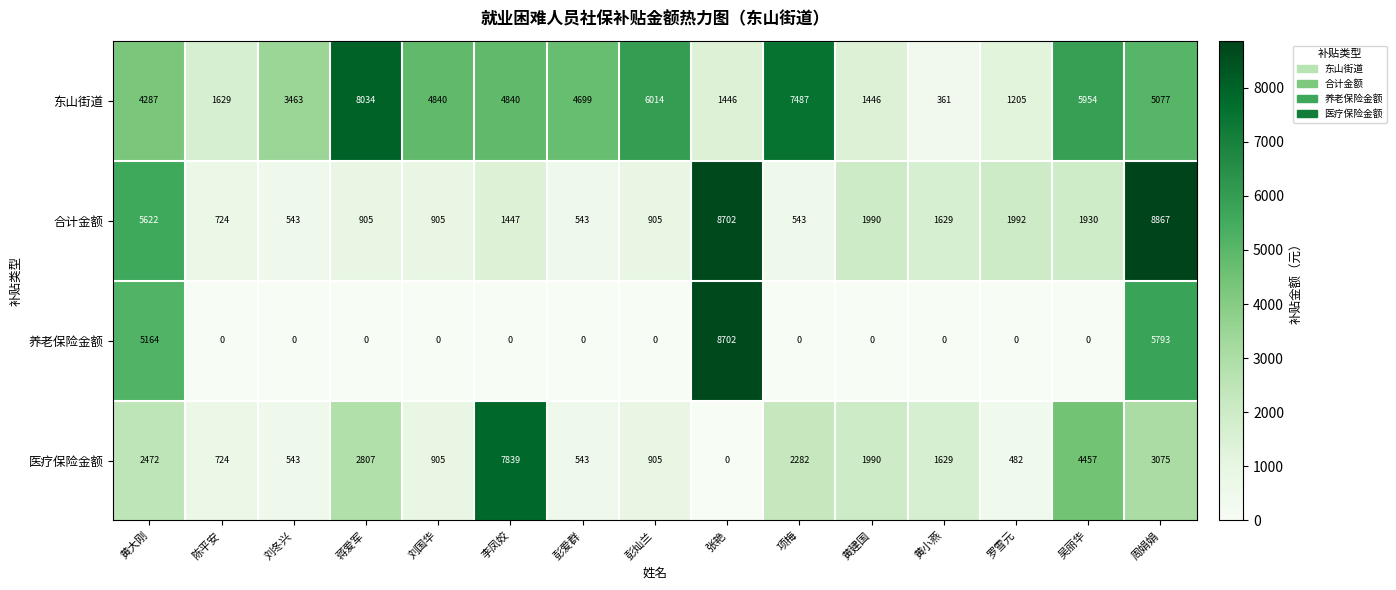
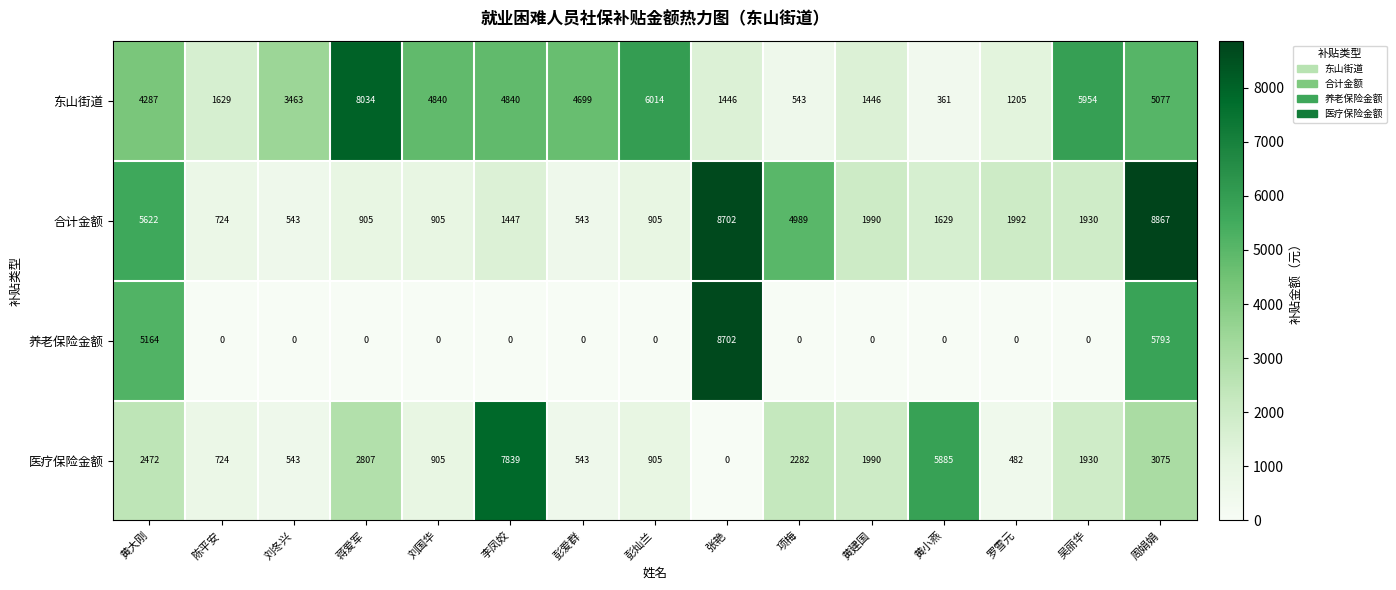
  {
    "东山街道": {
      "黄大刚": 4287,
      "陈平安": 1629,
      "刘冬兴": 3463,
      "蒋爱军": 8034,
      "刘国华": 4840,
      "李凤姣": 4840,
      "彭爱群": 4699,
      "彭灿兰": 6014,
      "张艳": 1446,
-     "项梅": 7487,
+     "项梅": 543,
      "黄建国": 1446,
      "黄小燕": 361,
      "罗雪元": 1205,
      "吴丽华": 5954,
      "周娟娟": 5077
    },
    "合计金额": {
      "黄大刚": 5622,
      "陈平安": 724,
      "刘冬兴": 543,
      "蒋爱军": 905,
      "刘国华": 905,
      "李凤姣": 1447,
      "彭爱群": 543,
      "彭灿兰": 905,
      "张艳": 8702,
-     "项梅": 543,
+     "项梅": 4989,
      "黄建国": 1990,
      "黄小燕": 1629,
      "罗雪元": 1992,
      "吴丽华": 1930,
      "周娟娟": 8867
    },
    "养老保险金额": {
      "黄大刚": 5164,
      "陈平安": 0,
      "刘冬兴": 0,
      "蒋爱军": 0,
      "刘国华": 0,
      "李凤姣": 0,
      "彭爱群": 0,
      "彭灿兰": 0,
      "张艳": 8702,
      "项梅": 0,
      "黄建国": 0,
      "黄小燕": 0,
      "罗雪元": 0,
      "吴丽华": 0,
      "周娟娟": 5793
    },
    "医疗保险金额": {
      "黄大刚": 2472,
      "陈平安": 724,
      "刘冬兴": 543,
      "蒋爱军": 2807,
      "刘国华": 905,
      "李凤姣": 7839,
      "彭爱群": 543,
      "彭灿兰": 905,
      "张艳": 0,
      "项梅": 2282,
      "黄建国": 1990,
-     "黄小燕": 1629,
+     "黄小燕": 5885,
      "罗雪元": 482,
-     "吴丽华": 4457,
+     "吴丽华": 1930,
      "周娟娟": 3075
    }
  }
